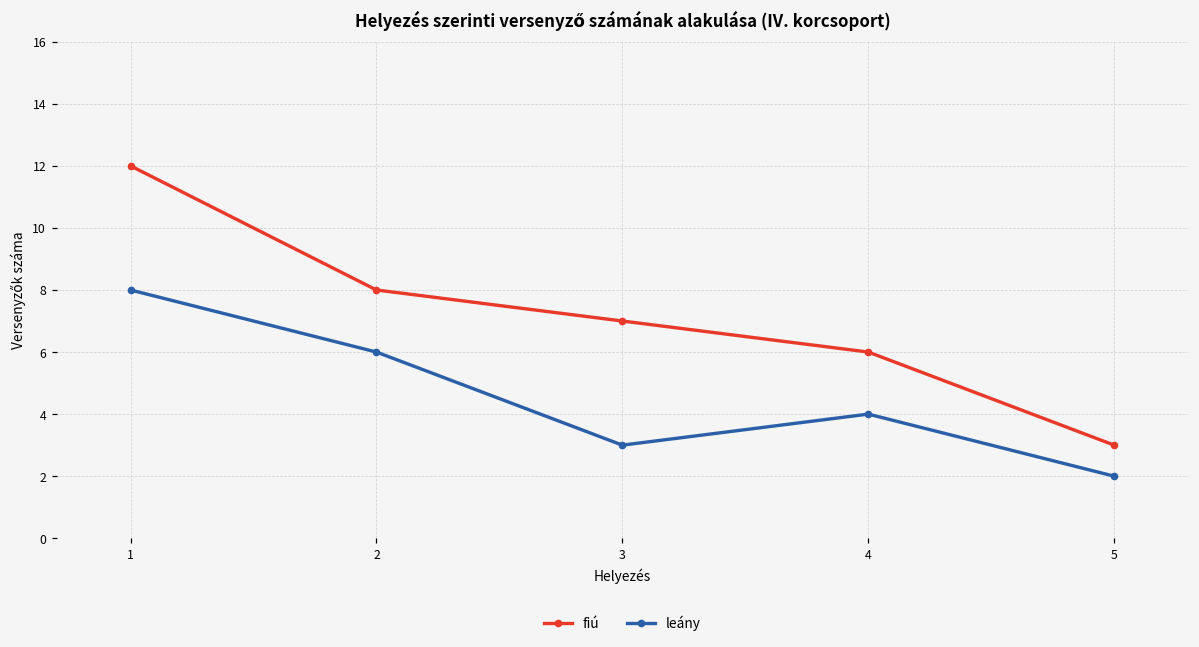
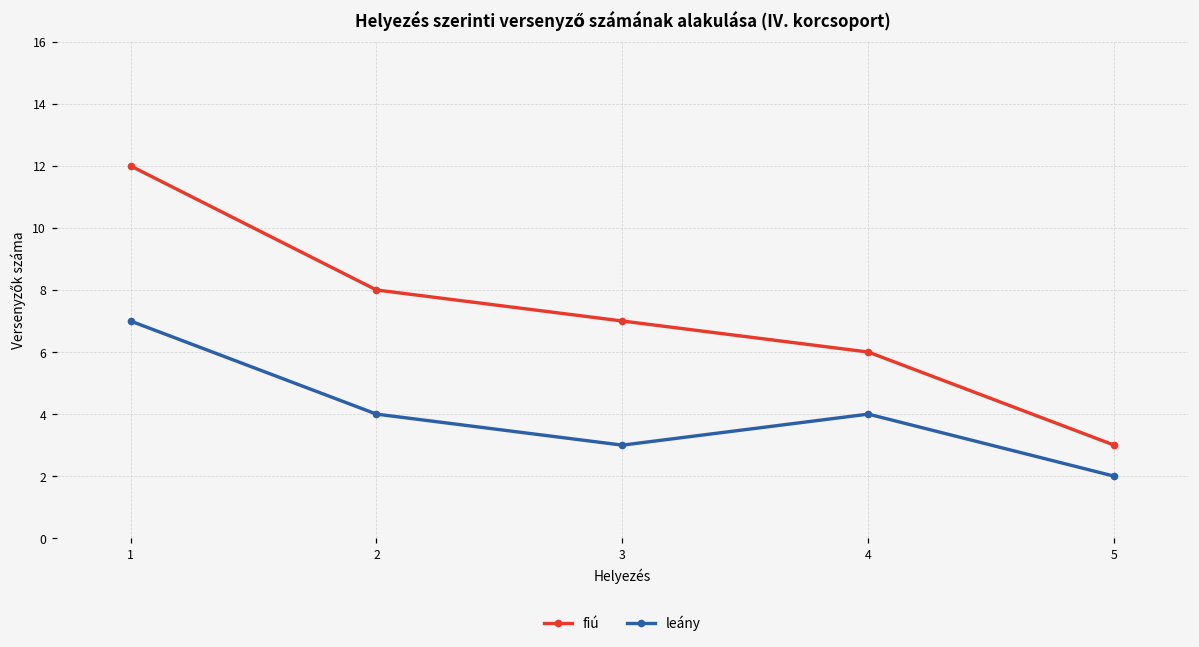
  {
    "fiú": {
      "1": 12,
      "2": 8,
      "3": 7,
      "4": 6,
      "5": 3
    },
    "leány": {
-     "1": 8,
-     "2": 6,
+     "1": 7,
+     "2": 4,
      "3": 3,
      "4": 4,
      "5": 2
    }
  }
